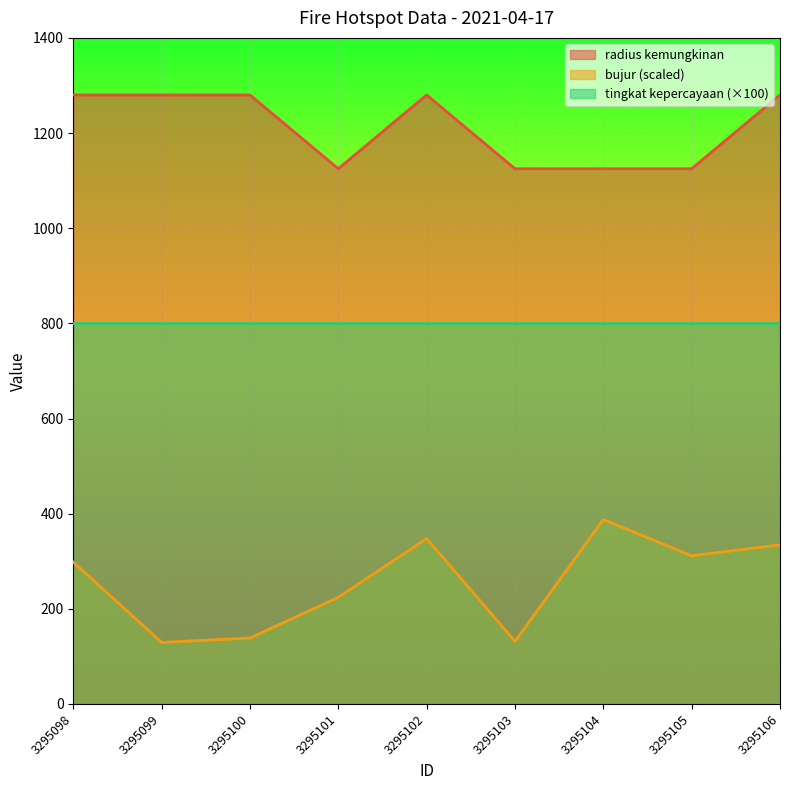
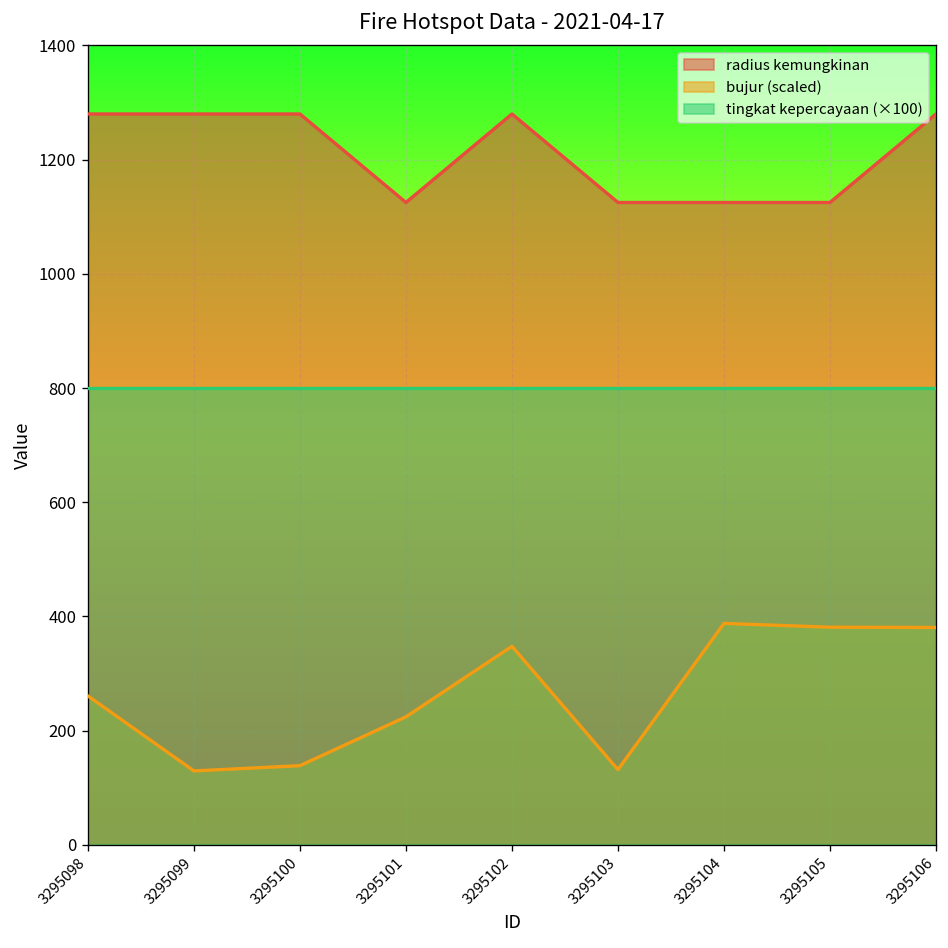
  {
    "radius kemungkinan": {
      "3295098": 1280,
      "3295099": 1280,
      "3295100": 1280,
      "3295101": 1130,
      "3295102": 1280,
      "3295103": 1130,
      "3295104": 1130,
      "3295105": 1130,
      "3295106": 1280
    },
    "bujur (scaled)": {
-     "3295098": 300,
+     "3295098": 260,
      "3295099": 130,
      "3295100": 140,
      "3295101": 220,
      "3295102": 350,
      "3295103": 130,
      "3295104": 390,
-     "3295105": 310,
-     "3295106": 330
+     "3295105": 380,
+     "3295106": 380
    },
    "tingkat kepercayaan (×100)": {
      "3295098": 800,
      "3295099": 800,
      "3295100": 800,
      "3295101": 800,
      "3295102": 800,
      "3295103": 800,
      "3295104": 800,
      "3295105": 800,
      "3295106": 800
    }
  }
